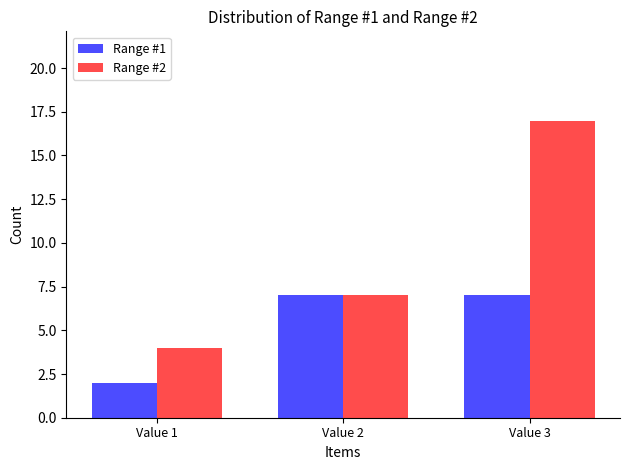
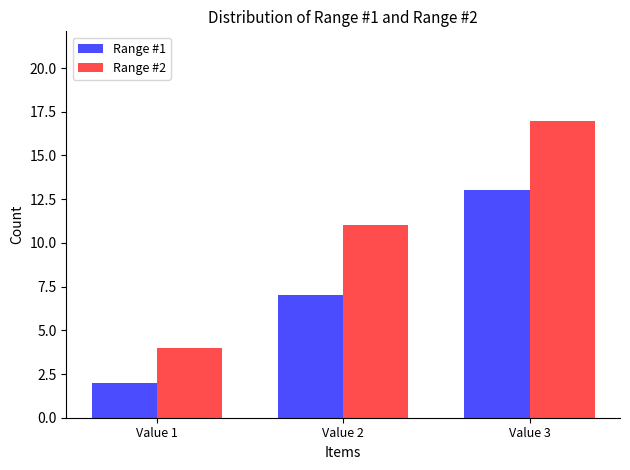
  {
    "Range #1": {
      "Value 1": 2,
      "Value 2": 7,
-     "Value 3": 7
+     "Value 3": 13
    },
    "Range #2": {
      "Value 1": 4,
-     "Value 2": 7,
+     "Value 2": 11,
      "Value 3": 17
    }
  }
